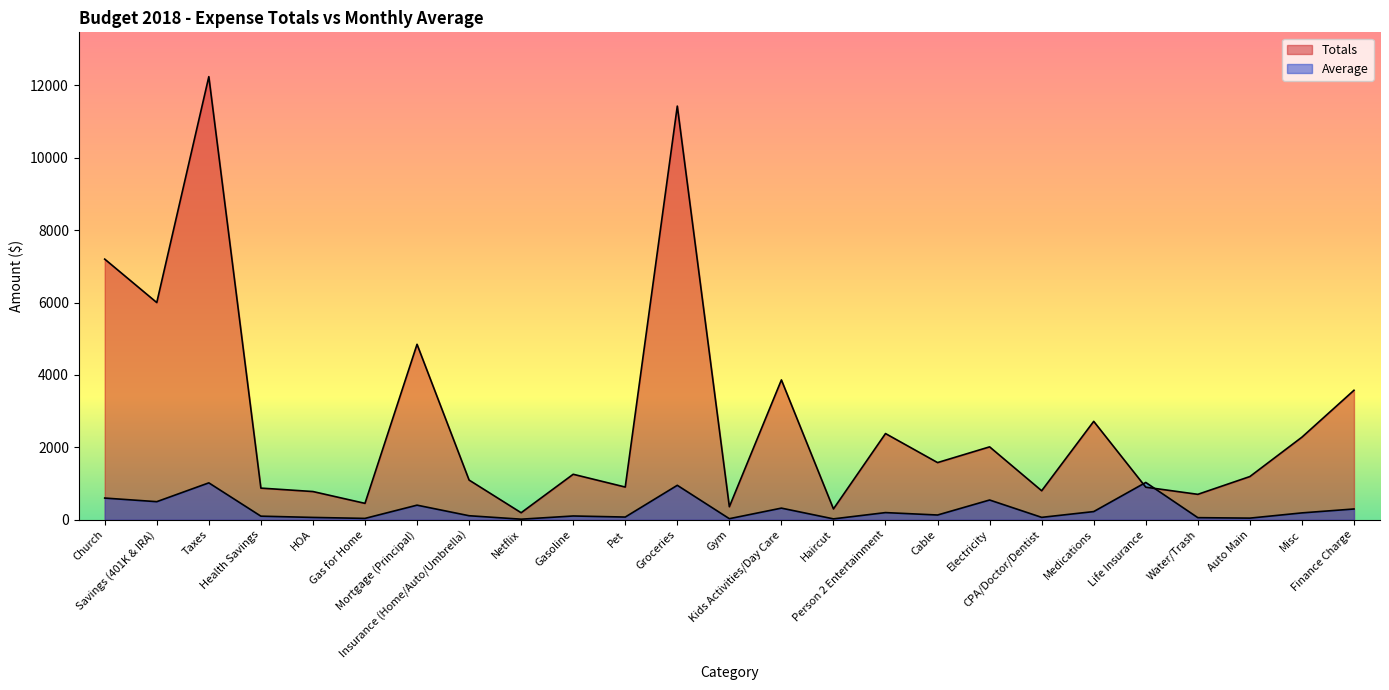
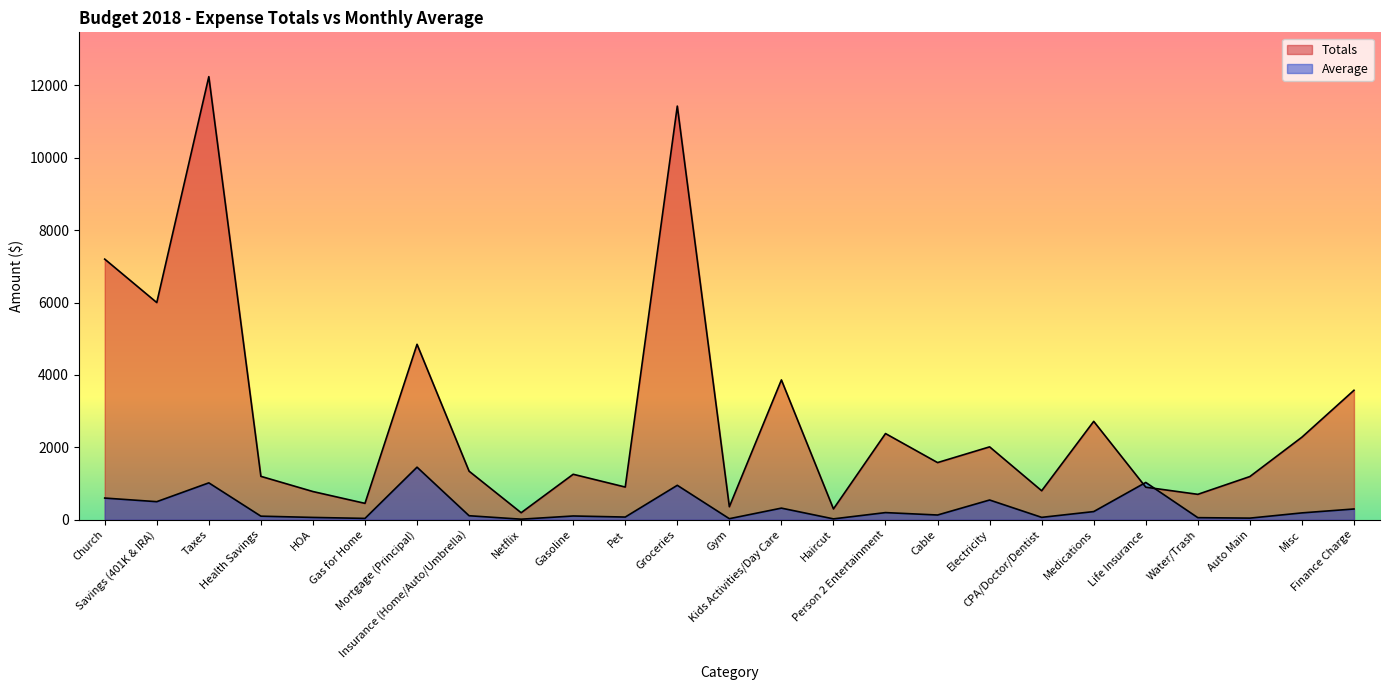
  {
    "Totals": {
      "Church": 7200,
      "Savings (401K & IRA)": 6000,
      "Taxes": 12200,
-     "Health Savings": 900,
+     "Health Savings": 1200,
      "HOA": 800,
      "Gas for Home": 500,
      "Mortgage (Principal)": 4800,
-     "Insurance (Home/Auto/Umbrella)": 1100,
+     "Insurance (Home/Auto/Umbrella)": 1300,
      "Netflix": 200,
      "Gasoline": 1300,
      "Pet": 900,
      "Groceries": 11400,
      "Gym": 400,
      "Kids Activities/Day Care": 3900,
      "Haircut": 300,
      "Person 2 Entertainment": 2400,
      "Cable": 1600,
      "Electricity": 2000,
      "CPA/Doctor/Dentist": 800,
      "Medications": 2700,
      "Life Insurance": 900,
      "Water/Trash": 700,
      "Auto Main": 1200,
      "Misc": 2300,
      "Finance Charge": 3600
    },
    "Average": {
      "Church": 600,
      "Savings (401K & IRA)": 500,
      "Taxes": 1000,
      "Health Savings": 100,
      "HOA": 100,
      "Gas for Home": 0,
-     "Mortgage (Principal)": 400,
+     "Mortgage (Principal)": 1500,
      "Insurance (Home/Auto/Umbrella)": 100,
      "Netflix": 0,
      "Gasoline": 100,
      "Pet": 100,
      "Groceries": 1000,
      "Gym": 0,
      "Kids Activities/Day Care": 300,
      "Haircut": 0,
      "Person 2 Entertainment": 200,
      "Cable": 100,
      "Electricity": 500,
      "CPA/Doctor/Dentist": 100,
      "Medications": 200,
      "Life Insurance": 1000,
      "Water/Trash": 100,
      "Auto Main": 0,
      "Misc": 200,
      "Finance Charge": 300
    }
  }
